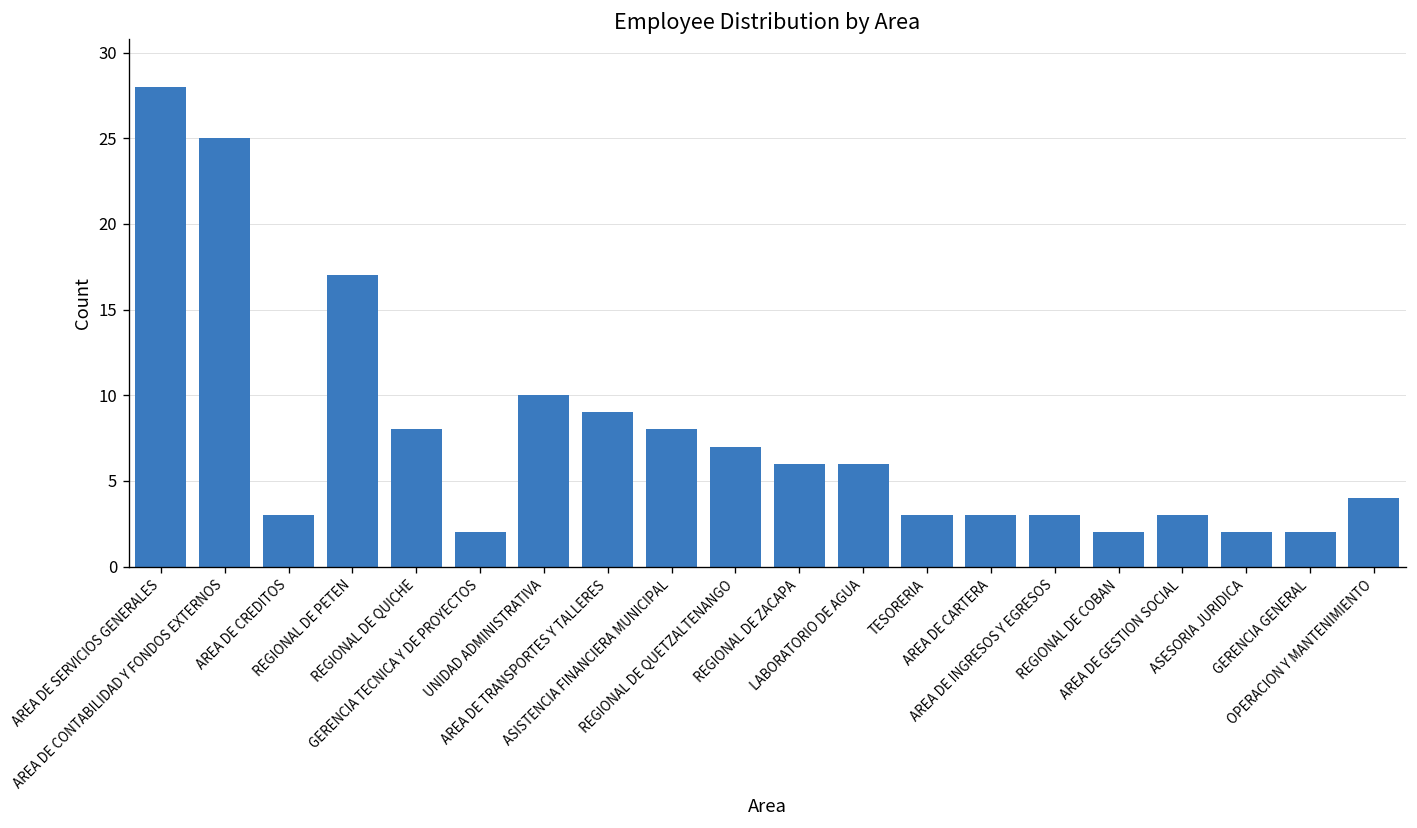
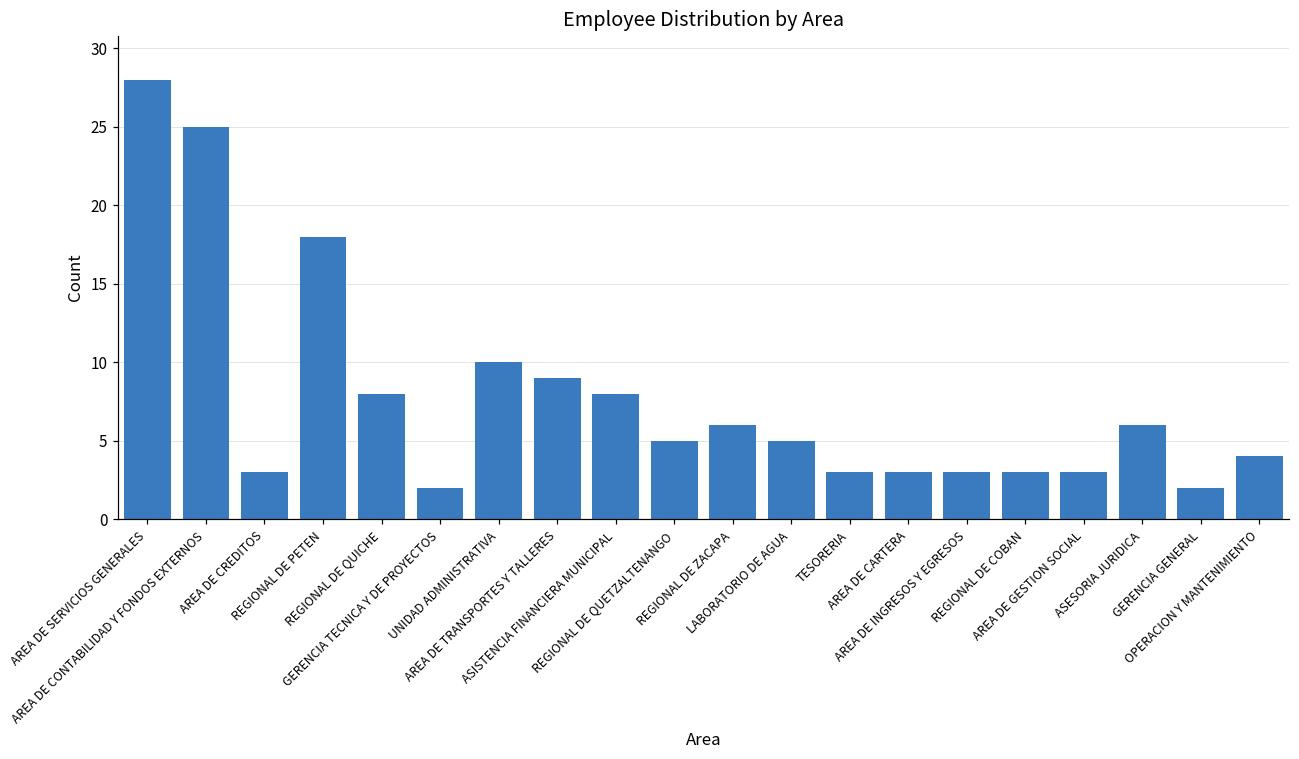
  {
    "AREA DE SERVICIOS GENERALES": 28,
    "AREA DE CONTABILIDAD Y FONDOS EXTERNOS": 25,
    "AREA DE CREDITOS": 3,
-   "REGIONAL DE PETEN": 17,
+   "REGIONAL DE PETEN": 18,
    "REGIONAL DE QUICHE": 8,
    "GERENCIA TECNICA Y DE PROYECTOS": 2,
    "UNIDAD ADMINISTRATIVA": 10,
    "AREA DE TRANSPORTES Y TALLERES": 9,
    "ASISTENCIA FINANCIERA MUNICIPAL": 8,
-   "REGIONAL DE QUETZALTENANGO": 7,
+   "REGIONAL DE QUETZALTENANGO": 5,
    "REGIONAL DE ZACAPA": 6,
-   "LABORATORIO DE AGUA": 6,
+   "LABORATORIO DE AGUA": 5,
    "TESORERIA": 3,
    "AREA DE CARTERA": 3,
    "AREA DE INGRESOS Y EGRESOS": 3,
-   "REGIONAL DE COBAN": 2,
+   "REGIONAL DE COBAN": 3,
    "AREA DE GESTION SOCIAL": 3,
-   "ASESORIA JURIDICA": 2,
+   "ASESORIA JURIDICA": 6,
    "GERENCIA GENERAL": 2,
    "OPERACION Y MANTENIMIENTO": 4
  }
